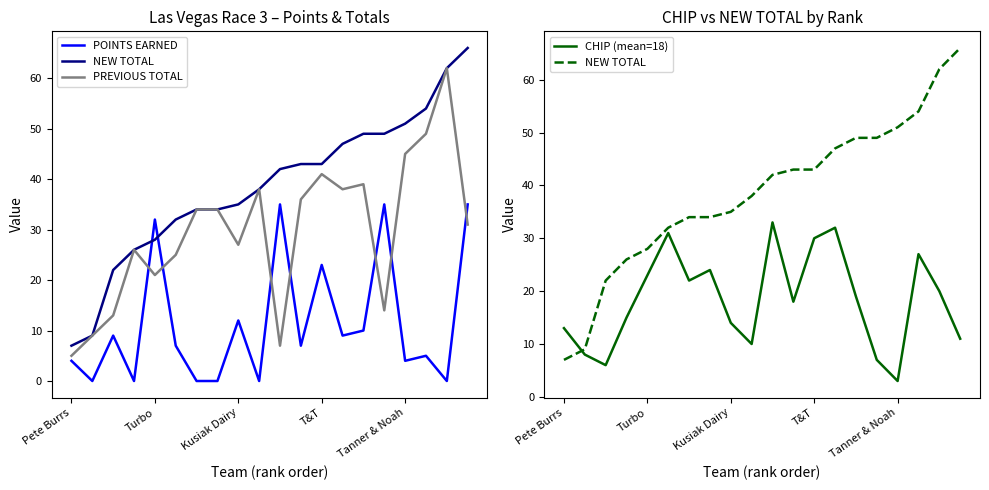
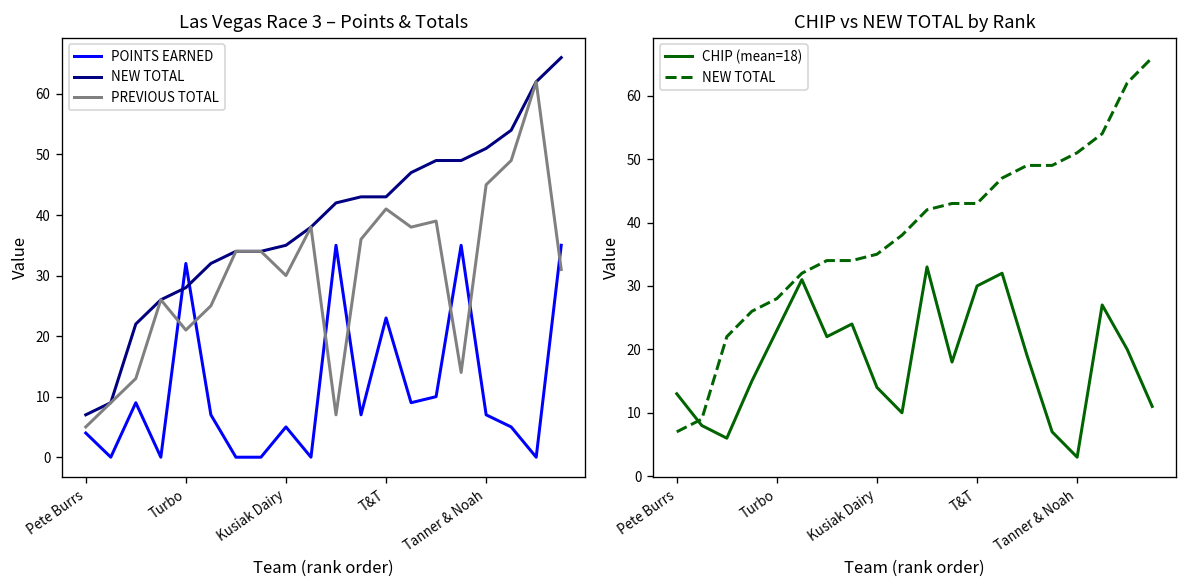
  {
    "Las Vegas Race 3 – Points & Totals": {
      "POINTS EARNED": {
        "Pete Burrs": 4,
        "Turbo": 32,
-       "Kusiak Dairy": 12,
+       "Kusiak Dairy": 5,
        "T&T": 23,
-       "Tanner & Noah": 4
+       "Tanner & Noah": 7
      },
      "PREVIOUS TOTAL": {
        "Pete Burrs": 5,
        "Turbo": 21,
-       "Kusiak Dairy": 27,
+       "Kusiak Dairy": 30,
        "T&T": 41,
        "Tanner & Noah": 45
      }
    }
  }
